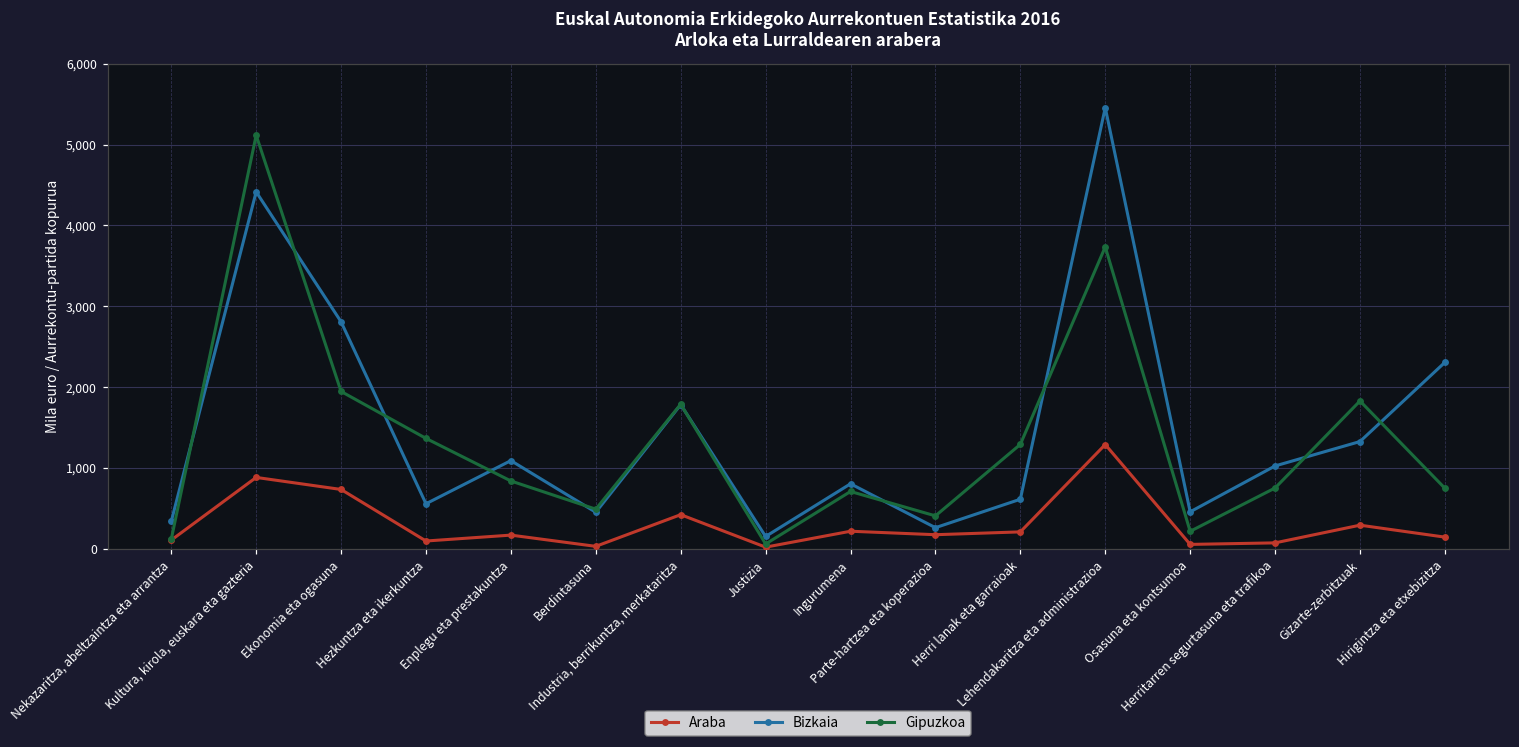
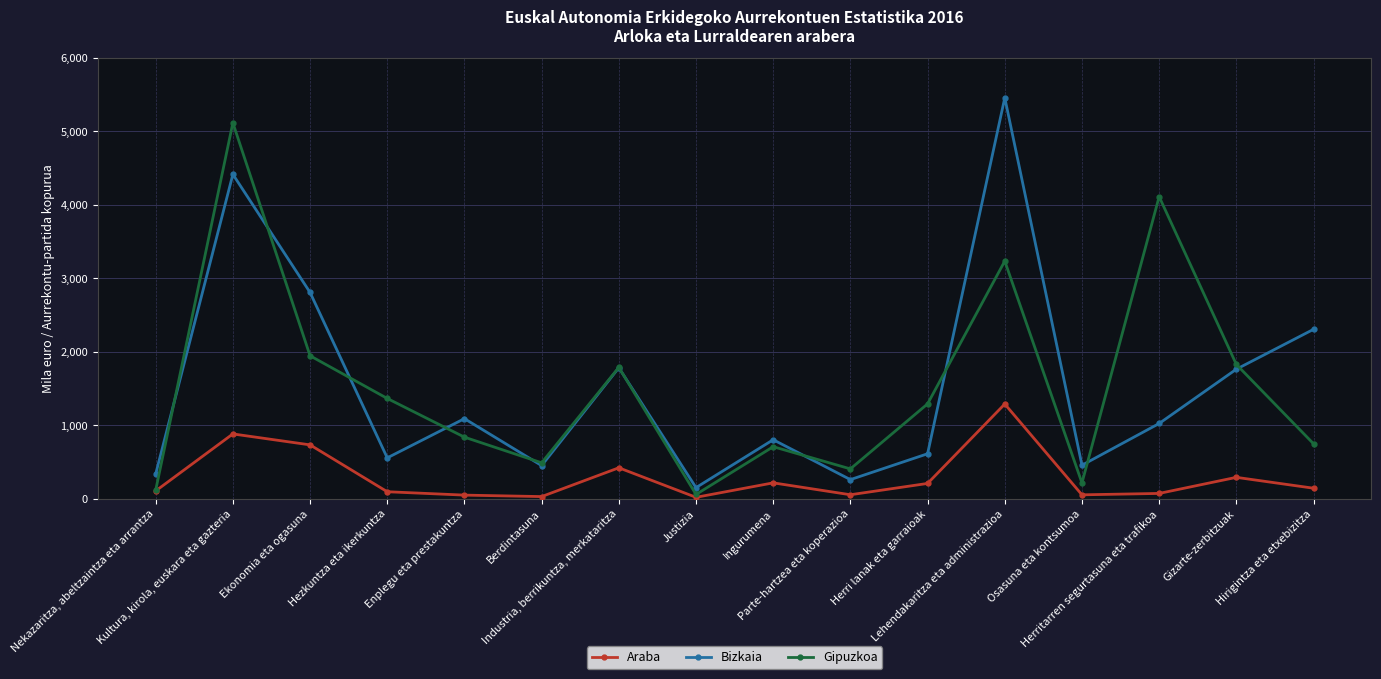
  {
    "Araba": {
      "Kultura, kirola, euskara eta gazteria": "900",
      "Ekonomia eta ogasuna": "700",
      "Hezkuntza eta ikerkuntza": "100",
-     "Enplegu eta prestakuntza": "200",
+     "Enplegu eta prestakuntza": "0",
      "Berdintasuna": "0",
      "Industria, berrikuntza, merkataritza": "400",
      "Justizia": "0",
      "Ingurumena": "200",
-     "Parte-hartzea eta koperazioa": "200",
+     "Parte-hartzea eta koperazioa": "100",
      "Herri lanak eta garraioak": "200",
      "Lehendakaritza eta administrazioa": "1,300",
      "Osasuna eta kontsumoa": "100",
      "Herritarren segurtasuna eta trafikoa": "100",
      "Gizarte-zerbitzuak": "300",
      "Hirigintza eta etxebizitza": "100"
    },
    "Bizkaia": {
      "Nekazaritza, abeltzaintza eta arrantza": "300",
      "Kultura, kirola, euskara eta gazteria": "4,400",
      "Ekonomia eta ogasuna": "2,800",
      "Hezkuntza eta ikerkuntza": "600",
      "Enplegu eta prestakuntza": "1,100",
      "Berdintasuna": "500",
      "Justizia": "200",
      "Ingurumena": "800",
      "Parte-hartzea eta koperazioa": "300",
      "Herri lanak eta garraioak": "600",
      "Lehendakaritza eta administrazioa": "5,500",
      "Osasuna eta kontsumoa": "500",
      "Herritarren segurtasuna eta trafikoa": "1,000",
-     "Gizarte-zerbitzuak": "1,300",
+     "Gizarte-zerbitzuak": "1,800",
      "Hirigintza eta etxebizitza": "2,300"
    },
    "Gipuzkoa": {
      "Kultura, kirola, euskara eta gazteria": "5,100",
      "Ekonomia eta ogasuna": "1,900",
      "Hezkuntza eta ikerkuntza": "1,400",
      "Enplegu eta prestakuntza": "800",
      "Berdintasuna": "500",
      "Justizia": "100",
      "Ingurumena": "700",
      "Parte-hartzea eta koperazioa": "400",
      "Herri lanak eta garraioak": "1,300",
-     "Lehendakaritza eta administrazioa": "3,700",
+     "Lehendakaritza eta administrazioa": "3,200",
      "Osasuna eta kontsumoa": "200",
-     "Herritarren segurtasuna eta trafikoa": "800",
+     "Herritarren segurtasuna eta trafikoa": "4,100",
      "Gizarte-zerbitzuak": "1,800",
      "Hirigintza eta etxebizitza": "700"
    }
  }
